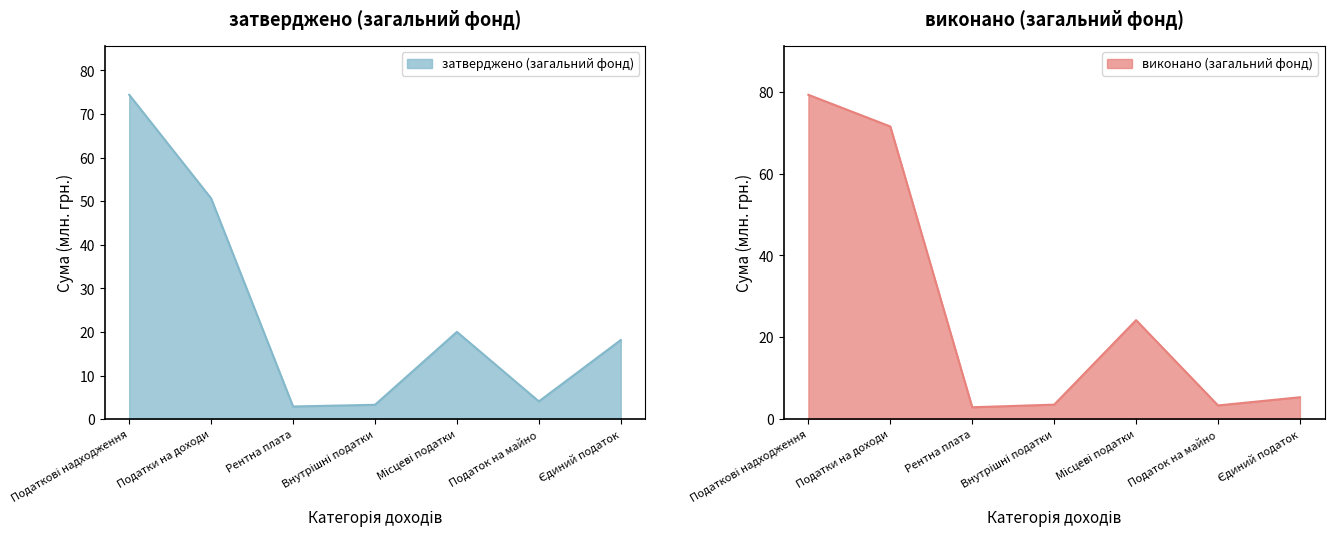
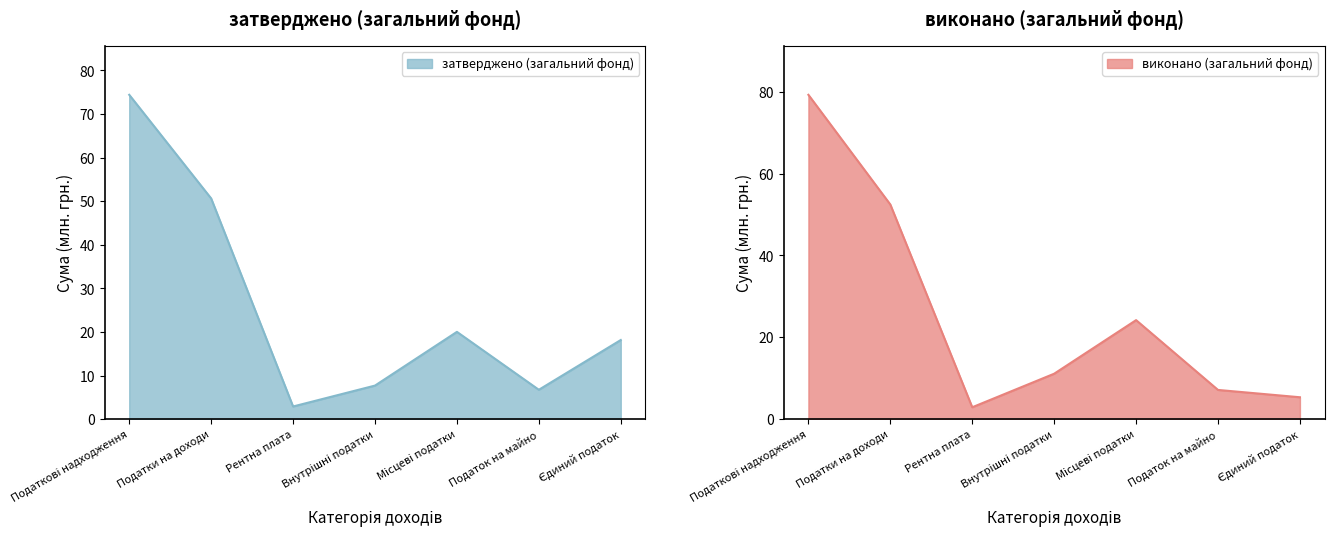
  {
    "затверджено (загальний фонд)": {
      "Податкові надходження": 74,
      "Податки на доходи": 51,
      "Рентна плата": 3,
-     "Внутрішні податки": 3,
+     "Внутрішні податки": 8,
      "Місцеві податки": 20,
-     "Податок на майно": 4,
+     "Податок на майно": 7,
      "Єдиний податок": 18
    },
    "виконано (загальний фонд)": {
      "Податкові надходження": 79,
-     "Податки на доходи": 72,
+     "Податки на доходи": 52,
      "Рентна плата": 3,
-     "Внутрішні податки": 4,
+     "Внутрішні податки": 11,
      "Місцеві податки": 24,
-     "Податок на майно": 3,
+     "Податок на майно": 7,
      "Єдиний податок": 5
    }
  }
